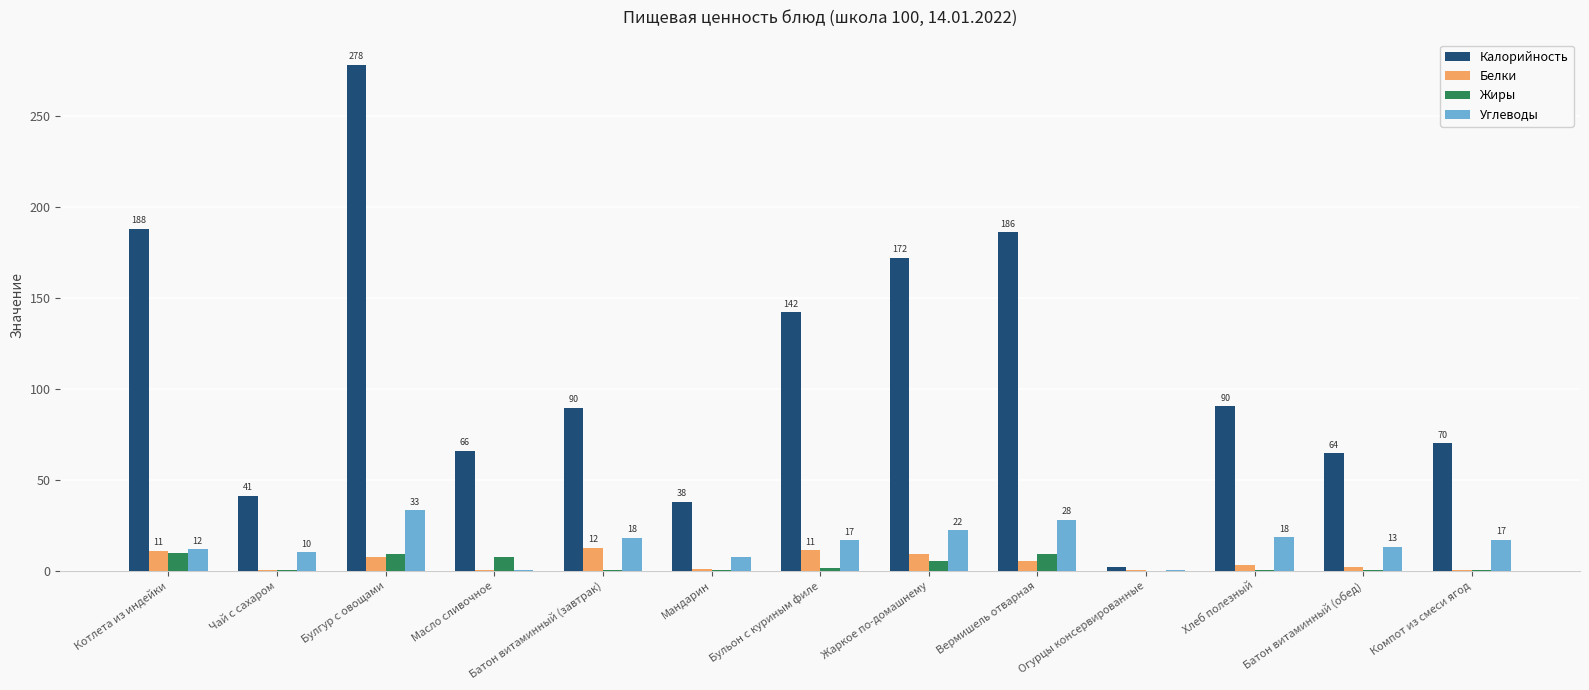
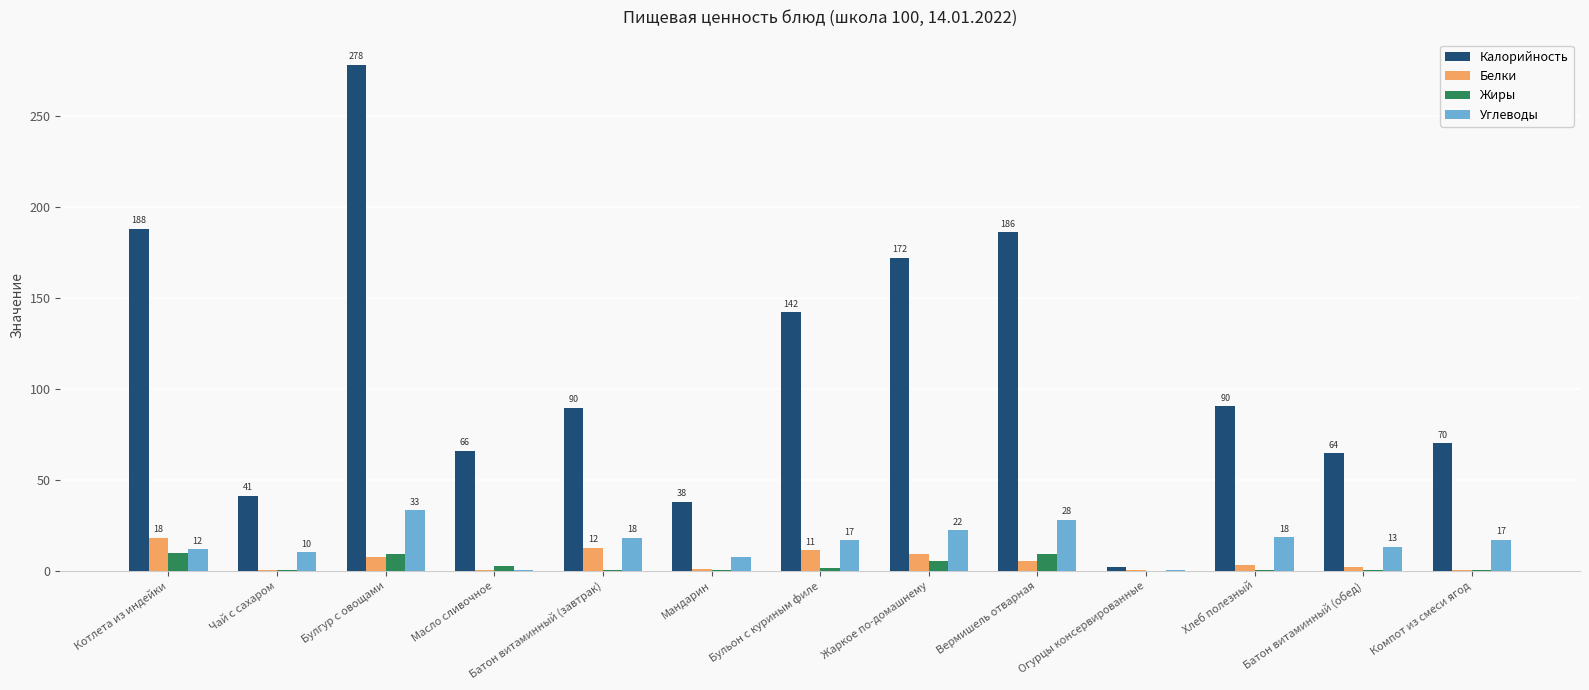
  {
    "Калорийность": {
      "Котлета из индейки": 188,
      "Чай с сахаром": 41,
      "Булгур с овощами": 278,
      "Масло сливочное": 66,
      "Батон витаминный (завтрак)": 90,
      "Мандарин": 38,
      "Бульон с куриным филе": 142,
      "Жаркое по-домашнему": 172,
      "Вермишель отварная": 186,
      "Хлеб полезный": 90,
      "Батон витаминный (обед)": 64,
      "Компот из смеси ягод": 70
    },
    "Белки": {
-     "Котлета из индейки": 11,
+     "Котлета из индейки": 18,
      "Батон витаминный (завтрак)": 12,
      "Бульон с куриным филе": 11
    },
    "Жиры": {
      "Котлета из индейки": 10,
      "Булгур с овощами": 9,
-     "Масло сливочное": 7,
+     "Масло сливочное": 3,
      "Жаркое по-домашнему": 5,
      "Вермишель отварная": 9
    },
    "Углеводы": {
      "Котлета из индейки": 12,
      "Чай с сахаром": 10,
      "Булгур с овощами": 33,
      "Батон витаминный (завтрак)": 18,
      "Бульон с куриным филе": 17,
      "Жаркое по-домашнему": 22,
      "Вермишель отварная": 28,
      "Хлеб полезный": 18,
      "Батон витаминный (обед)": 13,
      "Компот из смеси ягод": 17
    }
  }
